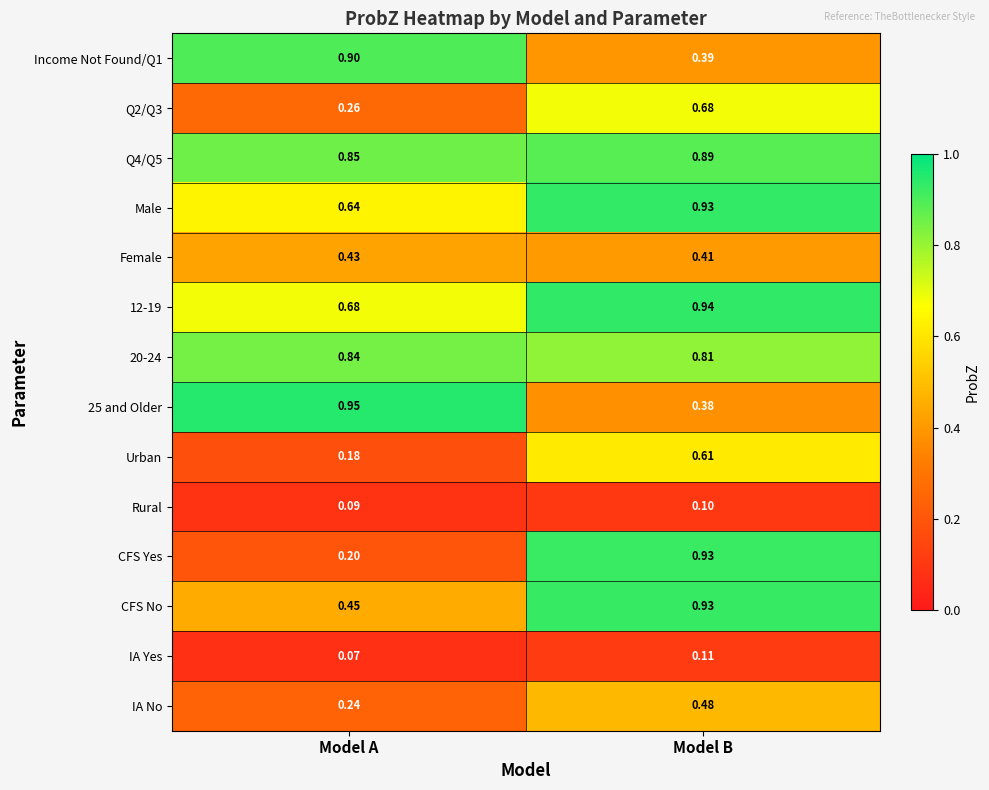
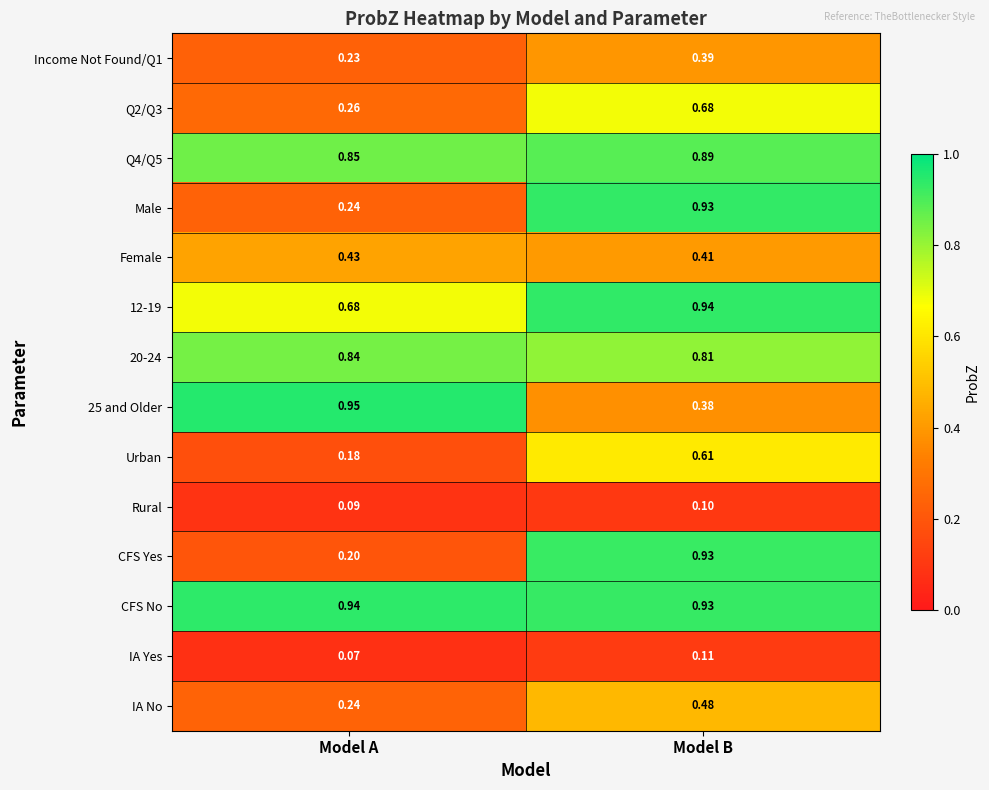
  {
    "Income Not Found/Q1": {
-     "Model A": 0.90,
+     "Model A": 0.23,
      "Model B": 0.39
    },
    "Q2/Q3": {
      "Model A": 0.26,
      "Model B": 0.68
    },
    "Q4/Q5": {
      "Model A": 0.85,
      "Model B": 0.89
    },
    "Male": {
-     "Model A": 0.64,
+     "Model A": 0.24,
      "Model B": 0.93
    },
    "Female": {
      "Model A": 0.43,
      "Model B": 0.41
    },
    "12-19": {
      "Model A": 0.68,
      "Model B": 0.94
    },
    "20-24": {
      "Model A": 0.84,
      "Model B": 0.81
    },
    "25 and Older": {
      "Model A": 0.95,
      "Model B": 0.38
    },
    "Urban": {
      "Model A": 0.18,
      "Model B": 0.61
    },
    "Rural": {
      "Model A": 0.09,
      "Model B": 0.10
    },
    "CFS Yes": {
      "Model A": 0.20,
      "Model B": 0.93
    },
    "CFS No": {
-     "Model A": 0.45,
+     "Model A": 0.94,
      "Model B": 0.93
    },
    "IA Yes": {
      "Model A": 0.07,
      "Model B": 0.11
    },
    "IA No": {
      "Model A": 0.24,
      "Model B": 0.48
    }
  }
